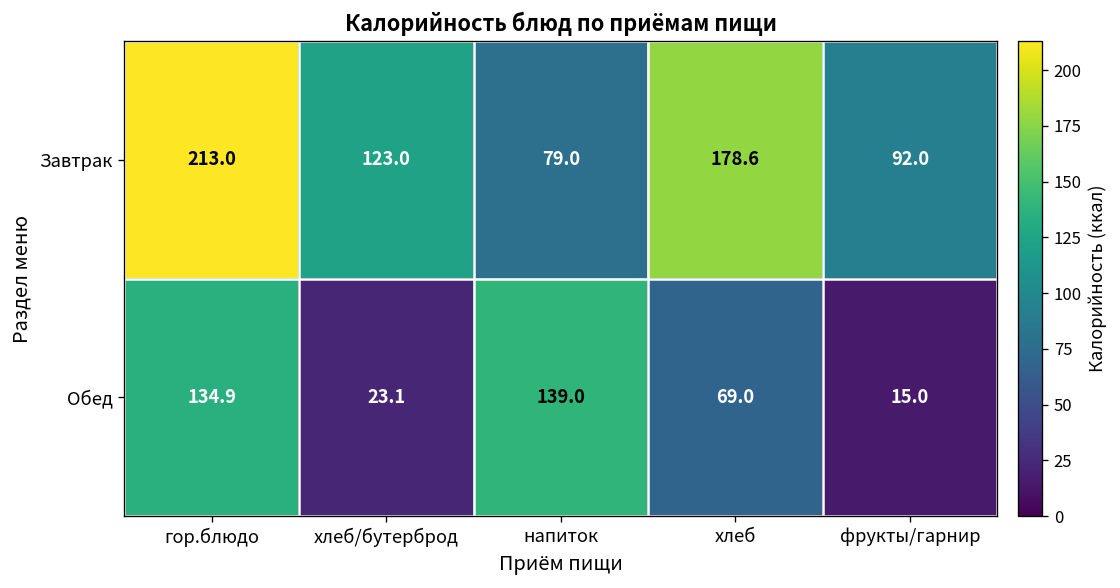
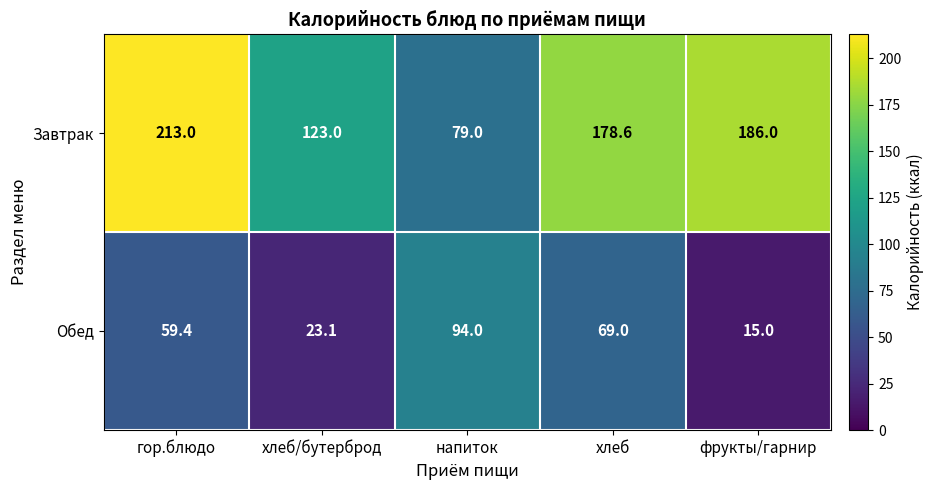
  {
    "Завтрак": {
      "гор.блюдо": 213.0,
      "хлеб/бутерброд": 123.0,
      "напиток": 79.0,
      "хлеб": 178.6,
-     "фрукты/гарнир": 92.0
+     "фрукты/гарнир": 186.0
    },
    "Обед": {
-     "гор.блюдо": 134.9,
+     "гор.блюдо": 59.4,
      "хлеб/бутерброд": 23.1,
-     "напиток": 139.0,
+     "напиток": 94.0,
      "хлеб": 69.0,
      "фрукты/гарнир": 15.0
    }
  }
